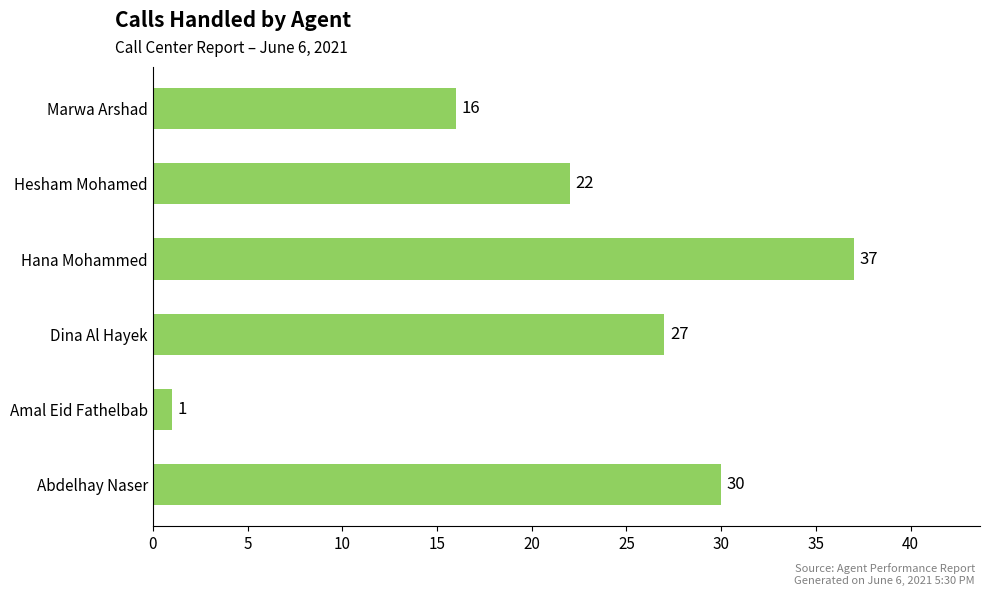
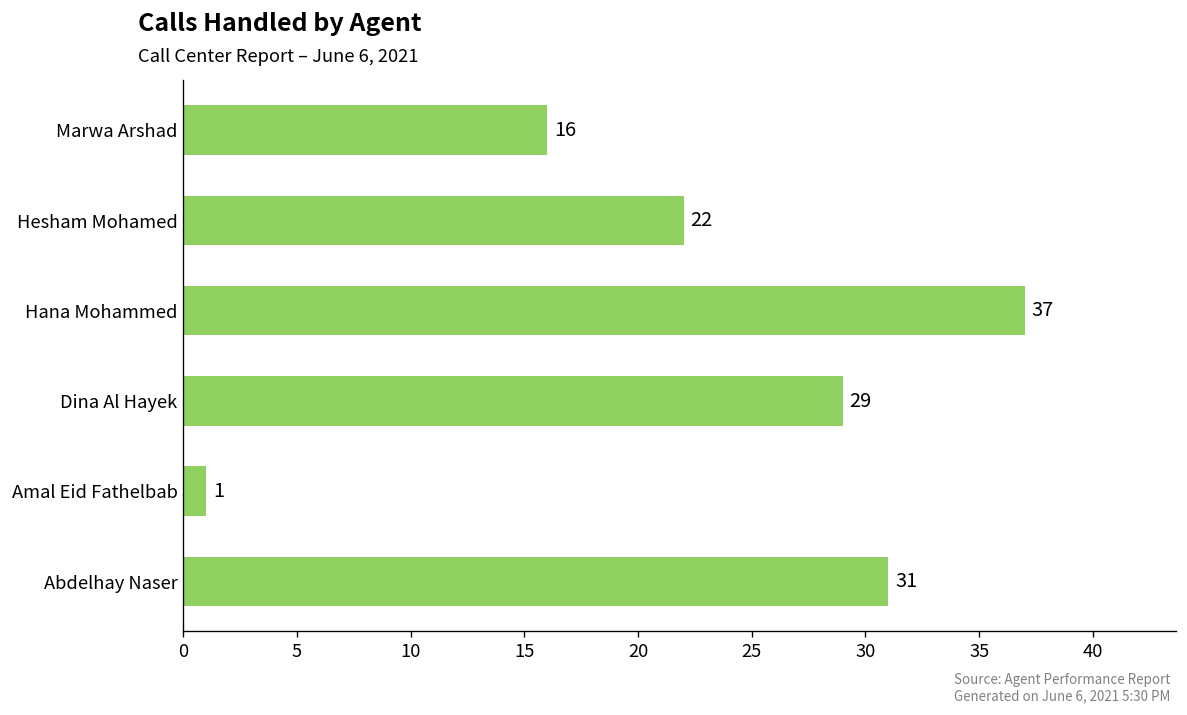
  {
    "Marwa Arshad": 16,
    "Hesham Mohamed": 22,
    "Hana Mohammed": 37,
-   "Dina Al Hayek": 27,
+   "Dina Al Hayek": 29,
    "Amal Eid Fathelbab": 1,
-   "Abdelhay Naser": 30
+   "Abdelhay Naser": 31
  }
